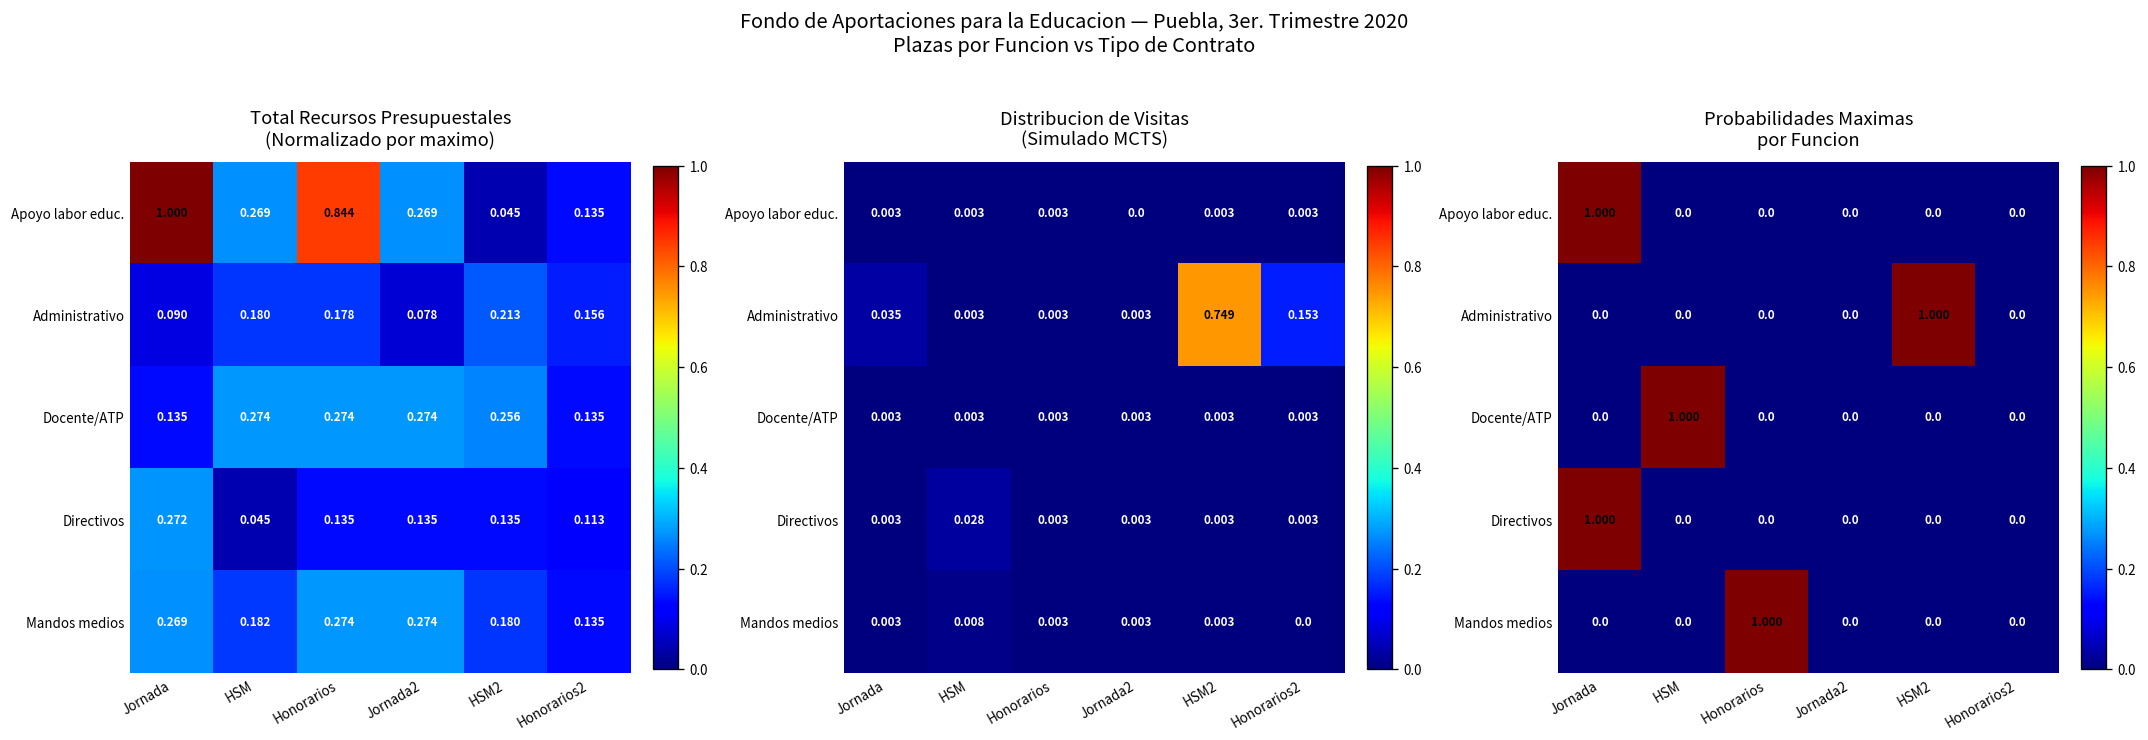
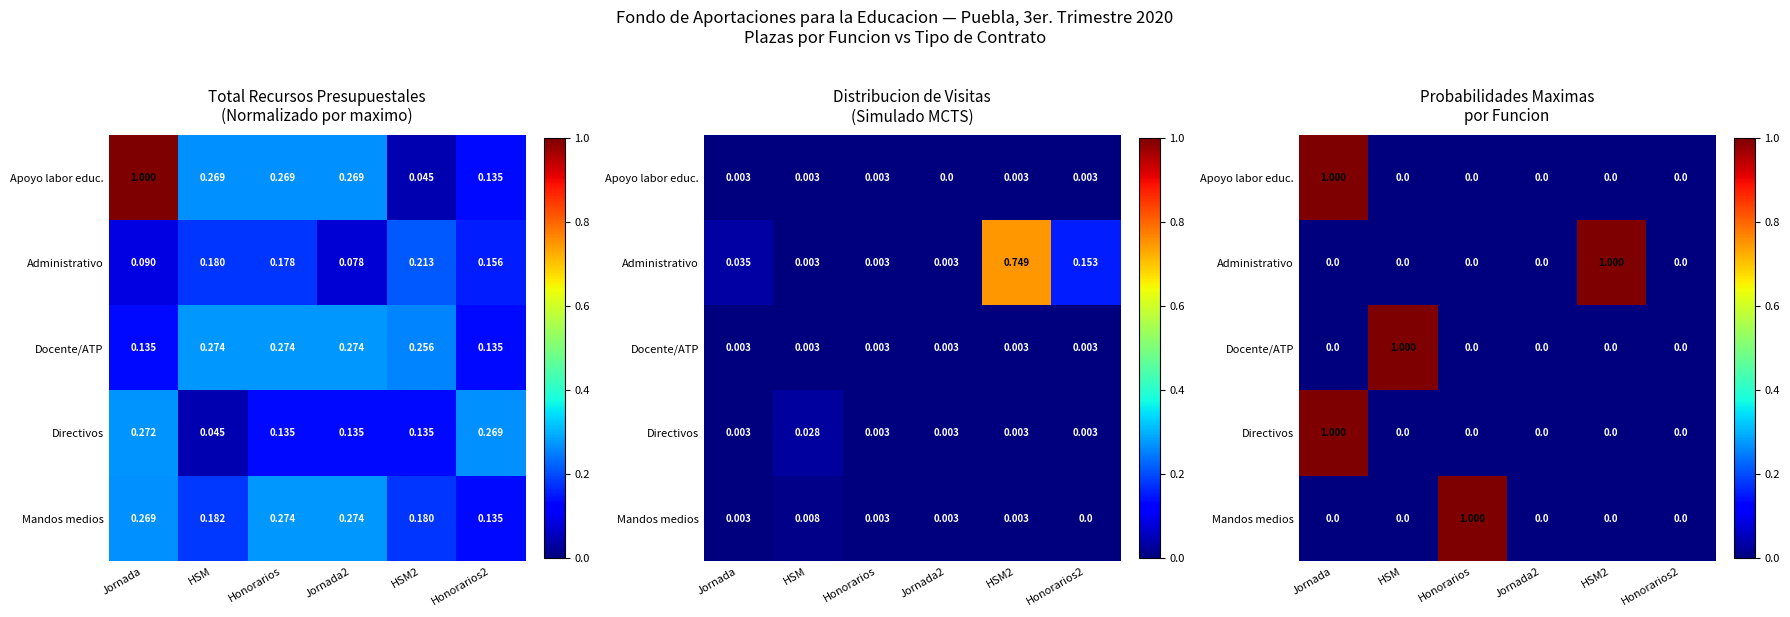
  {
    "Total Recursos Presupuestales (Normalizado por maximo)": {
      "Apoyo labor educ.": {
        "Jornada": 1.000,
        "HSM": 0.269,
-       "Honorarios": 0.844,
+       "Honorarios": 0.269,
        "Jornada2": 0.269,
        "HSM2": 0.045,
        "Honorarios2": 0.135
      },
      "Administrativo": {
        "Jornada": 0.090,
        "HSM": 0.180,
        "Honorarios": 0.178,
        "Jornada2": 0.078,
        "HSM2": 0.213,
        "Honorarios2": 0.156
      },
      "Docente/ATP": {
        "Jornada": 0.135,
        "HSM": 0.274,
        "Honorarios": 0.274,
        "Jornada2": 0.274,
        "HSM2": 0.256,
        "Honorarios2": 0.135
      },
      "Directivos": {
        "Jornada": 0.272,
        "HSM": 0.045,
        "Honorarios": 0.135,
        "Jornada2": 0.135,
        "HSM2": 0.135,
-       "Honorarios2": 0.113
+       "Honorarios2": 0.269
      },
      "Mandos medios": {
        "Jornada": 0.269,
        "HSM": 0.182,
        "Honorarios": 0.274,
        "Jornada2": 0.274,
        "HSM2": 0.180,
        "Honorarios2": 0.135
      }
    },
    "Distribucion de Visitas (Simulado MCTS)": {
      "Apoyo labor educ.": {
        "Jornada": 0.003,
        "HSM": 0.003,
        "Honorarios": 0.003,
        "Jornada2": 0.0,
        "HSM2": 0.003,
        "Honorarios2": 0.003
      },
      "Administrativo": {
        "Jornada": 0.035,
        "HSM": 0.003,
        "Honorarios": 0.003,
        "Jornada2": 0.003,
        "HSM2": 0.749,
        "Honorarios2": 0.153
      },
      "Docente/ATP": {
        "Jornada": 0.003,
        "HSM": 0.003,
        "Honorarios": 0.003,
        "Jornada2": 0.003,
        "HSM2": 0.003,
        "Honorarios2": 0.003
      },
      "Directivos": {
        "Jornada": 0.003,
        "HSM": 0.028,
        "Honorarios": 0.003,
        "Jornada2": 0.003,
        "HSM2": 0.003,
        "Honorarios2": 0.003
      },
      "Mandos medios": {
        "Jornada": 0.003,
        "HSM": 0.008,
        "Honorarios": 0.003,
        "Jornada2": 0.003,
        "HSM2": 0.003,
        "Honorarios2": 0.0
      }
    },
    "Probabilidades Maximas por Funcion": {
      "Apoyo labor educ.": {
        "Jornada": 1.000,
        "HSM": 0.0,
        "Honorarios": 0.0,
        "Jornada2": 0.0,
        "HSM2": 0.0,
        "Honorarios2": 0.0
      },
      "Administrativo": {
        "Jornada": 0.0,
        "HSM": 0.0,
        "Honorarios": 0.0,
        "Jornada2": 0.0,
        "HSM2": 1.000,
        "Honorarios2": 0.0
      },
      "Docente/ATP": {
        "Jornada": 0.0,
        "HSM": 1.000,
        "Honorarios": 0.0,
        "Jornada2": 0.0,
        "HSM2": 0.0,
        "Honorarios2": 0.0
      },
      "Directivos": {
        "Jornada": 1.000,
        "HSM": 0.0,
        "Honorarios": 0.0,
        "Jornada2": 0.0,
        "HSM2": 0.0,
        "Honorarios2": 0.0
      },
      "Mandos medios": {
        "Jornada": 0.0,
        "HSM": 0.0,
        "Honorarios": 1.000,
        "Jornada2": 0.0,
        "HSM2": 0.0,
        "Honorarios2": 0.0
      }
    }
  }
